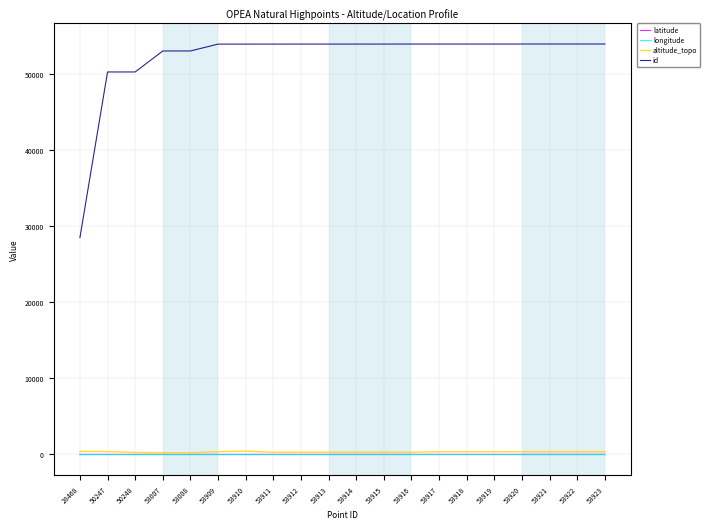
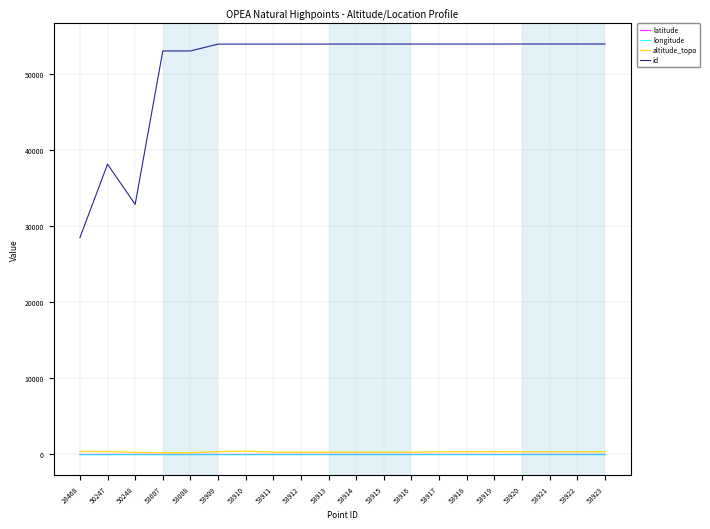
  {
    "altitude_topo": {
      "28468": 0,
      "50247": 0,
      "53909": 0,
      "53910": 0,
      "53917": 0,
      "53918": 0,
      "53919": 0,
      "53920": 0,
      "53921": 0,
      "53922": 0,
      "53923": 0
    },
    "id": {
      "28468": 28000,
-     "50247": 50000,
-     "50248": 50000,
+     "50247": 38000,
+     "50248": 33000,
      "53007": 53000,
      "53008": 53000,
      "53909": 54000,
      "53910": 54000,
      "53911": 54000,
      "53912": 54000,
      "53913": 54000,
      "53914": 54000,
      "53915": 54000,
      "53916": 54000,
      "53917": 54000,
      "53918": 54000,
      "53919": 54000,
      "53920": 54000,
      "53921": 54000,
      "53922": 54000,
      "53923": 54000
    }
  }
